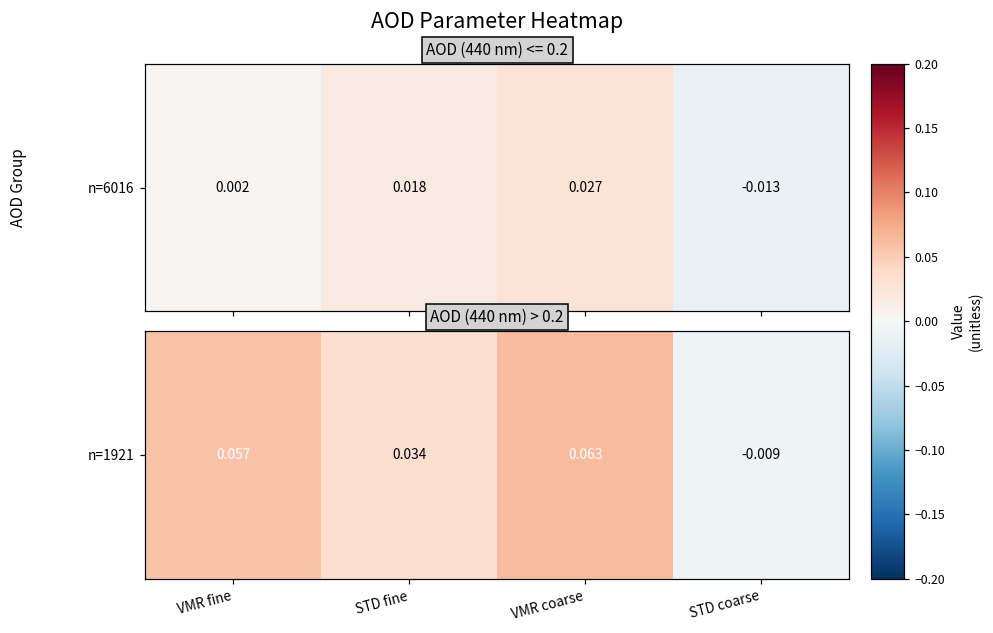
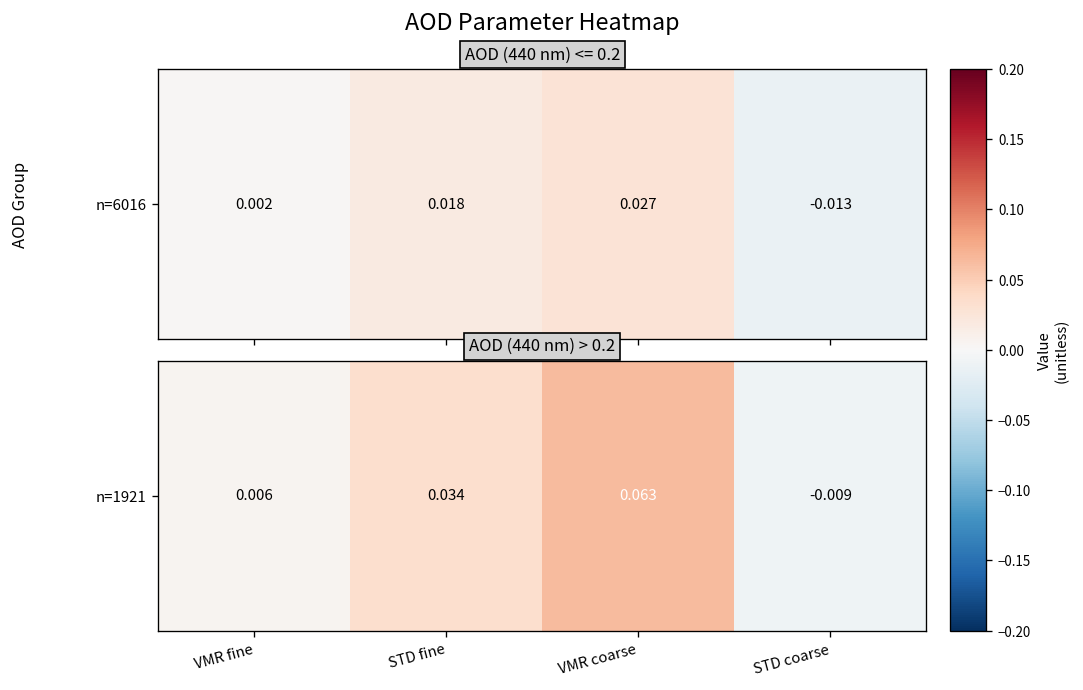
  {
    "AOD (440 nm) > 0.2": {
      "n=1921": {
-       "VMR fine": 0.057,
+       "VMR fine": 0.006,
        "STD fine": 0.034,
        "VMR coarse": 0.063,
        "STD coarse": -0.009
      }
    }
  }
